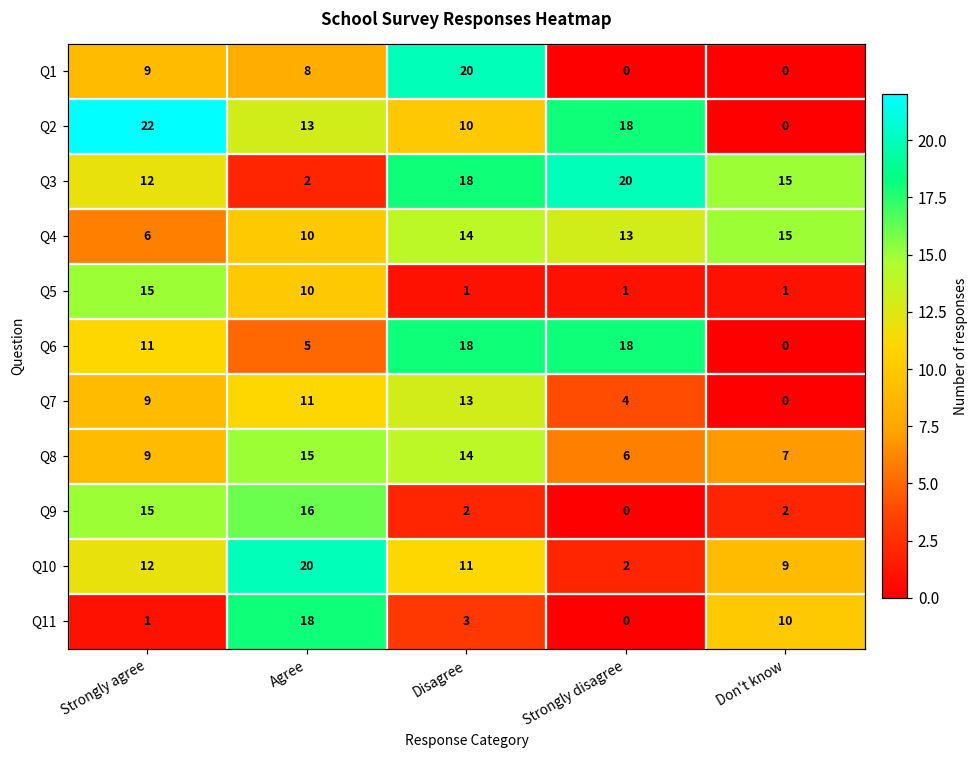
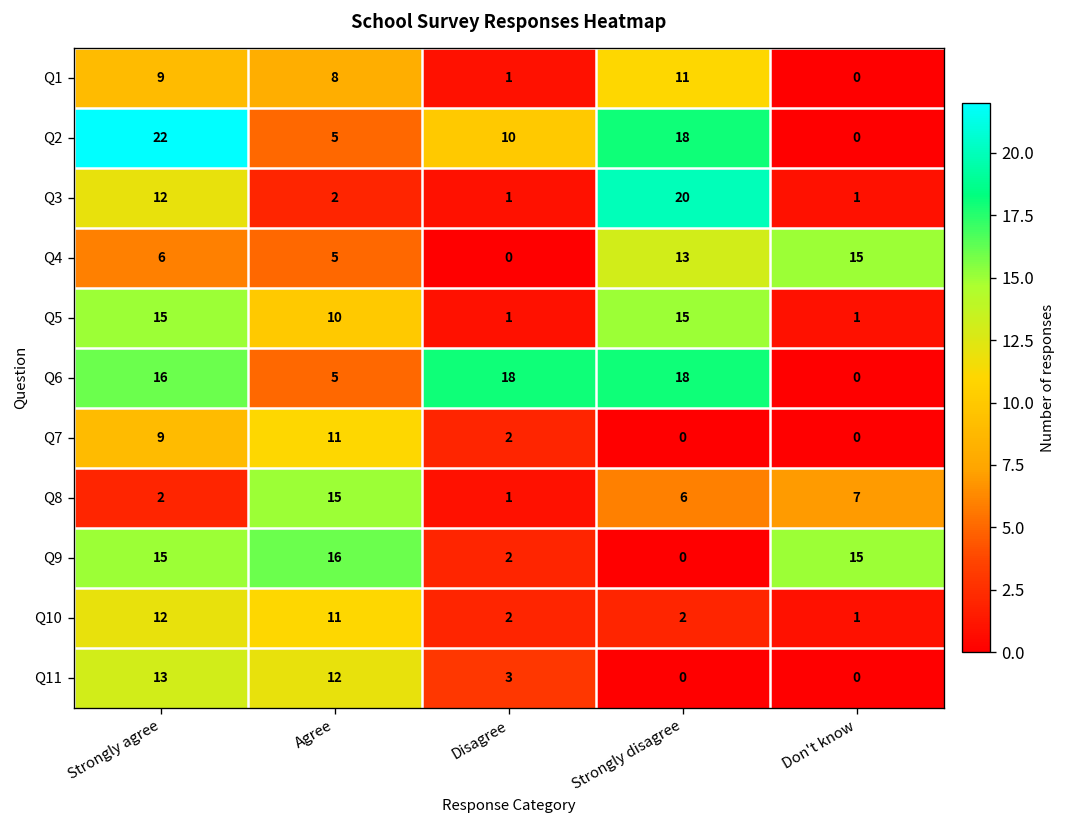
  {
    "Q1": {
      "Strongly agree": 9,
      "Agree": 8,
-     "Disagree": 20,
-     "Strongly disagree": 0,
+     "Disagree": 1,
+     "Strongly disagree": 11,
      "Don't know": 0
    },
    "Q2": {
      "Strongly agree": 22,
-     "Agree": 13,
+     "Agree": 5,
      "Disagree": 10,
      "Strongly disagree": 18,
      "Don't know": 0
    },
    "Q3": {
      "Strongly agree": 12,
      "Agree": 2,
-     "Disagree": 18,
+     "Disagree": 1,
      "Strongly disagree": 20,
-     "Don't know": 15
+     "Don't know": 1
    },
    "Q4": {
      "Strongly agree": 6,
-     "Agree": 10,
-     "Disagree": 14,
+     "Agree": 5,
+     "Disagree": 0,
      "Strongly disagree": 13,
      "Don't know": 15
    },
    "Q5": {
      "Strongly agree": 15,
      "Agree": 10,
      "Disagree": 1,
-     "Strongly disagree": 1,
+     "Strongly disagree": 15,
      "Don't know": 1
    },
    "Q6": {
-     "Strongly agree": 11,
+     "Strongly agree": 16,
      "Agree": 5,
      "Disagree": 18,
      "Strongly disagree": 18,
      "Don't know": 0
    },
    "Q7": {
      "Strongly agree": 9,
      "Agree": 11,
-     "Disagree": 13,
-     "Strongly disagree": 4,
+     "Disagree": 2,
+     "Strongly disagree": 0,
      "Don't know": 0
    },
    "Q8": {
-     "Strongly agree": 9,
+     "Strongly agree": 2,
      "Agree": 15,
-     "Disagree": 14,
+     "Disagree": 1,
      "Strongly disagree": 6,
      "Don't know": 7
    },
    "Q9": {
      "Strongly agree": 15,
      "Agree": 16,
      "Disagree": 2,
      "Strongly disagree": 0,
-     "Don't know": 2
+     "Don't know": 15
    },
    "Q10": {
      "Strongly agree": 12,
-     "Agree": 20,
-     "Disagree": 11,
+     "Agree": 11,
+     "Disagree": 2,
      "Strongly disagree": 2,
-     "Don't know": 9
+     "Don't know": 1
    },
    "Q11": {
-     "Strongly agree": 1,
-     "Agree": 18,
+     "Strongly agree": 13,
+     "Agree": 12,
      "Disagree": 3,
      "Strongly disagree": 0,
-     "Don't know": 10
+     "Don't know": 0
    }
  }
